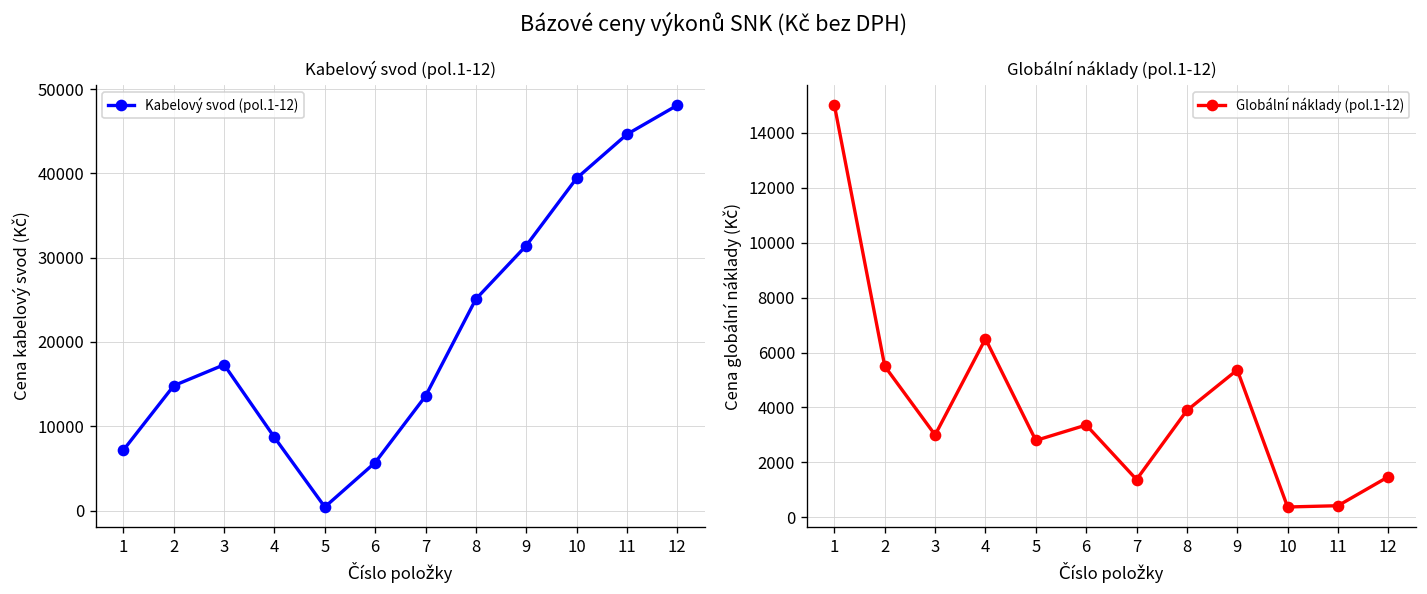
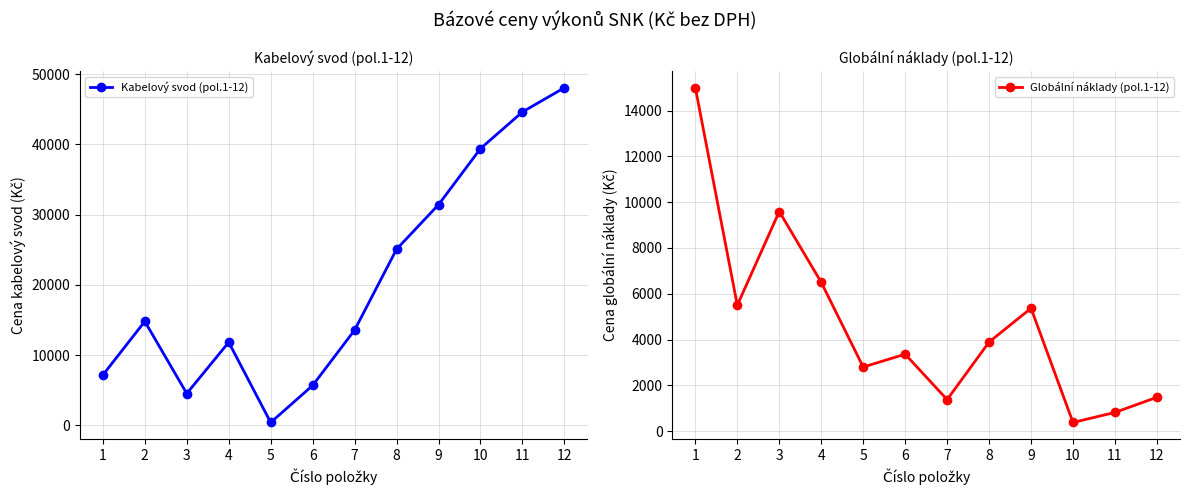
  {
    "Kabelový svod (pol.1-12)": {
      "1": 7000,
      "2": 15000,
-     "3": 17000,
-     "4": 9000,
+     "3": 5000,
+     "4": 12000,
      "5": 0,
      "6": 6000,
      "7": 14000,
      "8": 25000,
      "9": 31000,
      "10": 39000,
      "11": 45000,
      "12": 48000
    },
    "Globální náklady (pol.1-12)": {
      "1": 15000,
      "2": 5500,
-     "3": 3000,
+     "3": 9600,
      "4": 6500,
      "5": 2800,
      "6": 3400,
      "7": 1400,
      "8": 3900,
      "9": 5400,
      "10": 400,
-     "11": 400,
+     "11": 800,
      "12": 1500
    }
  }
